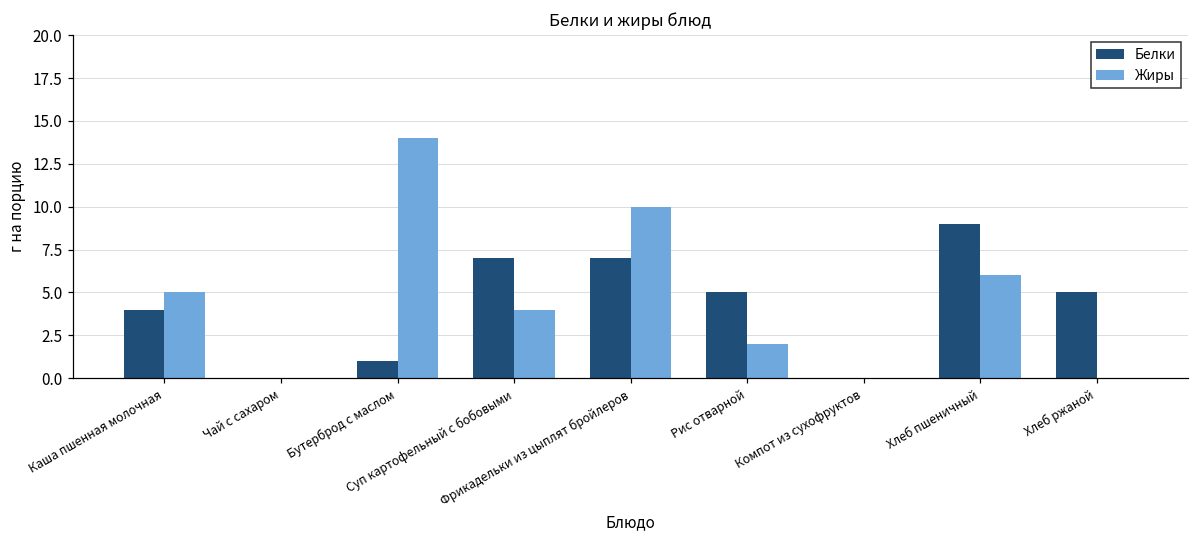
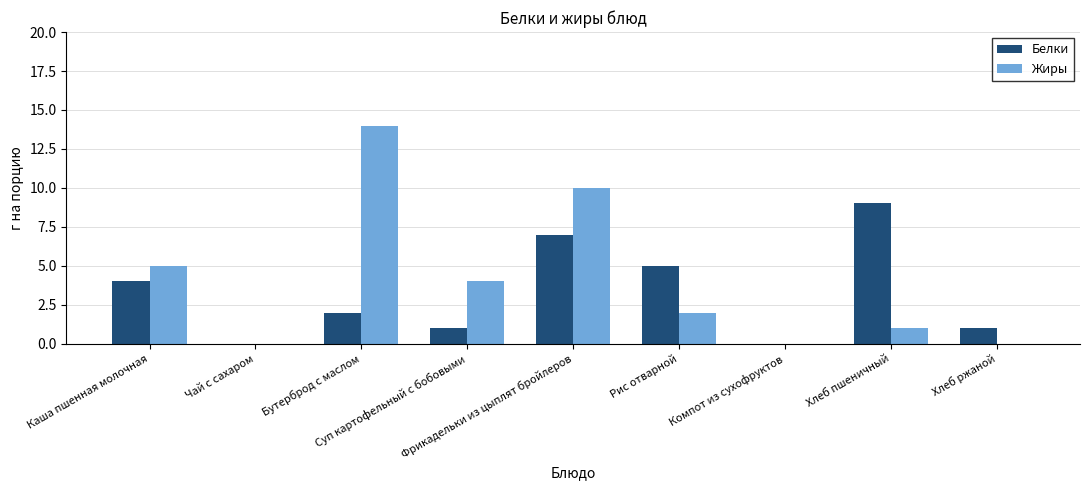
  {
    "Белки": {
      "Каша пшенная молочная": 4,
      "Чай с сахаром": 0,
-     "Бутерброд с маслом": 1,
-     "Суп картофельный с бобовыми": 7,
+     "Бутерброд с маслом": 2,
+     "Суп картофельный с бобовыми": 1,
      "Фрикадельки из цыплят бройлеров": 7,
      "Рис отварной": 5,
      "Компот из сухофруктов": 0,
      "Хлеб пшеничный": 9,
-     "Хлеб ржаной": 5
+     "Хлеб ржаной": 1
    },
    "Жиры": {
      "Каша пшенная молочная": 5,
      "Чай с сахаром": 0,
      "Бутерброд с маслом": 14,
      "Суп картофельный с бобовыми": 4,
      "Фрикадельки из цыплят бройлеров": 10,
      "Рис отварной": 2,
      "Компот из сухофруктов": 0,
-     "Хлеб пшеничный": 6,
+     "Хлеб пшеничный": 1,
      "Хлеб ржаной": 0
    }
  }
